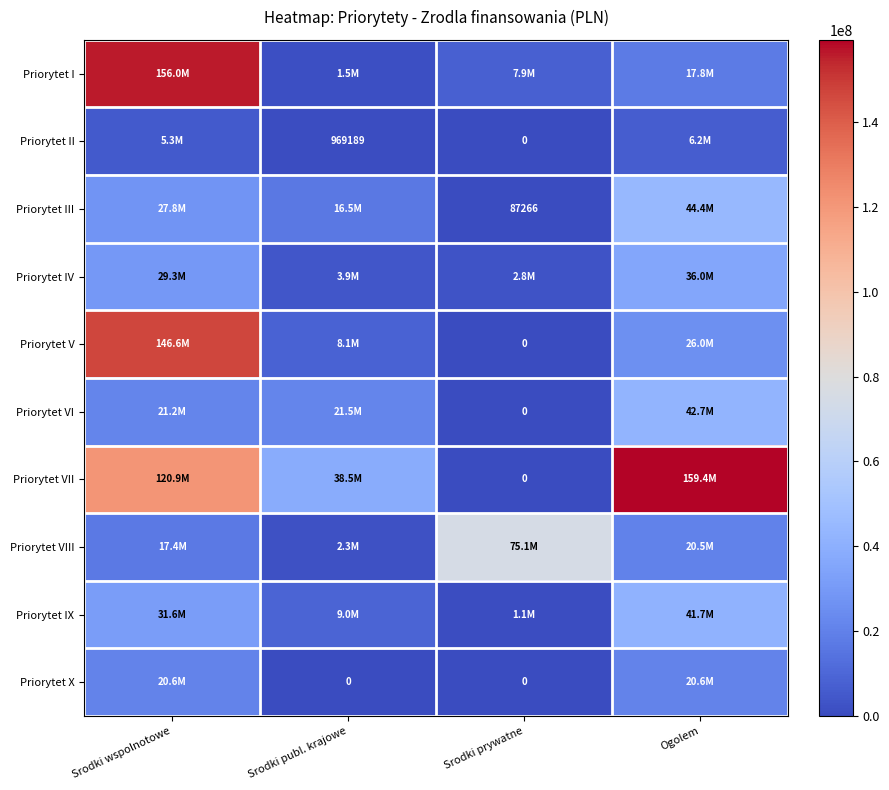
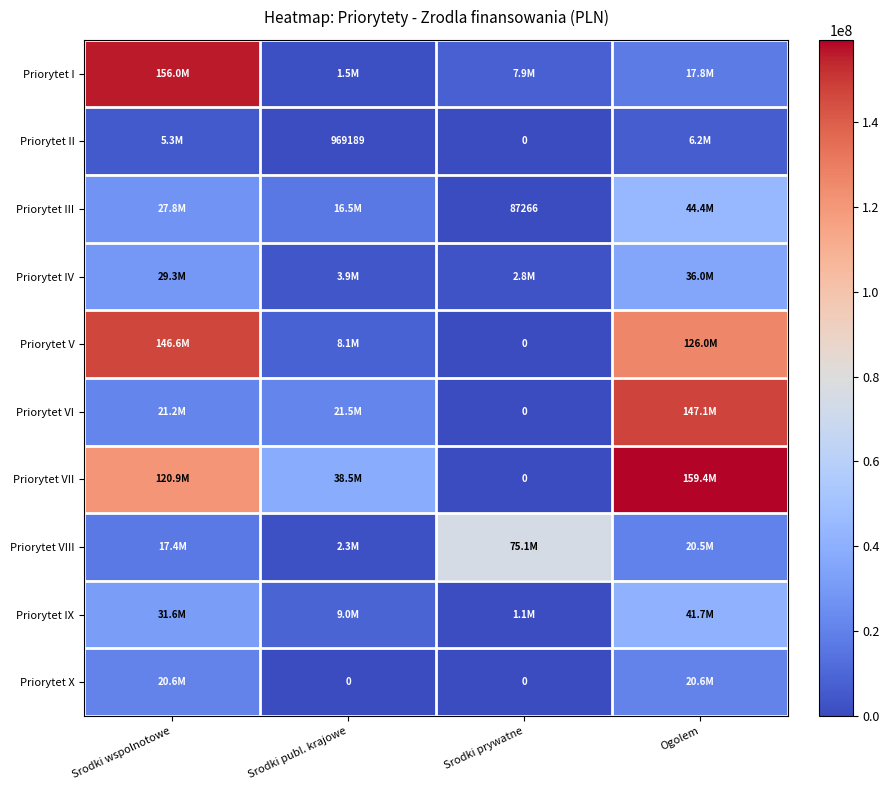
  {
    "Priorytet I": {
      "Srodki wspolnotowe": "156.0M",
      "Srodki publ. krajowe": "1.5M",
      "Srodki prywatne": "7.9M",
      "Ogolem": "17.8M"
    },
    "Priorytet II": {
      "Srodki wspolnotowe": "5.3M",
      "Srodki publ. krajowe": "969189",
      "Srodki prywatne": "0",
      "Ogolem": "6.2M"
    },
    "Priorytet III": {
      "Srodki wspolnotowe": "27.8M",
      "Srodki publ. krajowe": "16.5M",
      "Srodki prywatne": "87266",
      "Ogolem": "44.4M"
    },
    "Priorytet IV": {
      "Srodki wspolnotowe": "29.3M",
      "Srodki publ. krajowe": "3.9M",
      "Srodki prywatne": "2.8M",
      "Ogolem": "36.0M"
    },
    "Priorytet V": {
      "Srodki wspolnotowe": "146.6M",
      "Srodki publ. krajowe": "8.1M",
      "Srodki prywatne": "0",
-     "Ogolem": "26.0M"
+     "Ogolem": "126.0M"
    },
    "Priorytet VI": {
      "Srodki wspolnotowe": "21.2M",
      "Srodki publ. krajowe": "21.5M",
      "Srodki prywatne": "0",
-     "Ogolem": "42.7M"
+     "Ogolem": "147.1M"
    },
    "Priorytet VII": {
      "Srodki wspolnotowe": "120.9M",
      "Srodki publ. krajowe": "38.5M",
      "Srodki prywatne": "0",
      "Ogolem": "159.4M"
    },
    "Priorytet VIII": {
      "Srodki wspolnotowe": "17.4M",
      "Srodki publ. krajowe": "2.3M",
      "Srodki prywatne": "75.1M",
      "Ogolem": "20.5M"
    },
    "Priorytet IX": {
      "Srodki wspolnotowe": "31.6M",
      "Srodki publ. krajowe": "9.0M",
      "Srodki prywatne": "1.1M",
      "Ogolem": "41.7M"
    },
    "Priorytet X": {
      "Srodki wspolnotowe": "20.6M",
      "Srodki publ. krajowe": "0",
      "Srodki prywatne": "0",
      "Ogolem": "20.6M"
    }
  }
